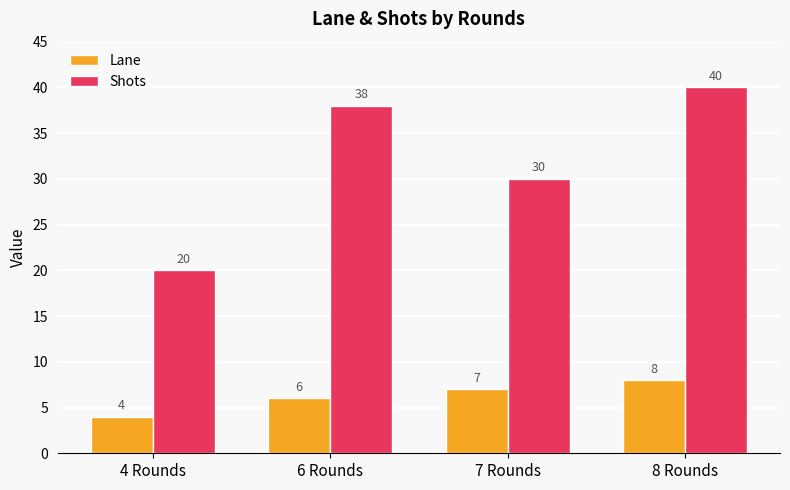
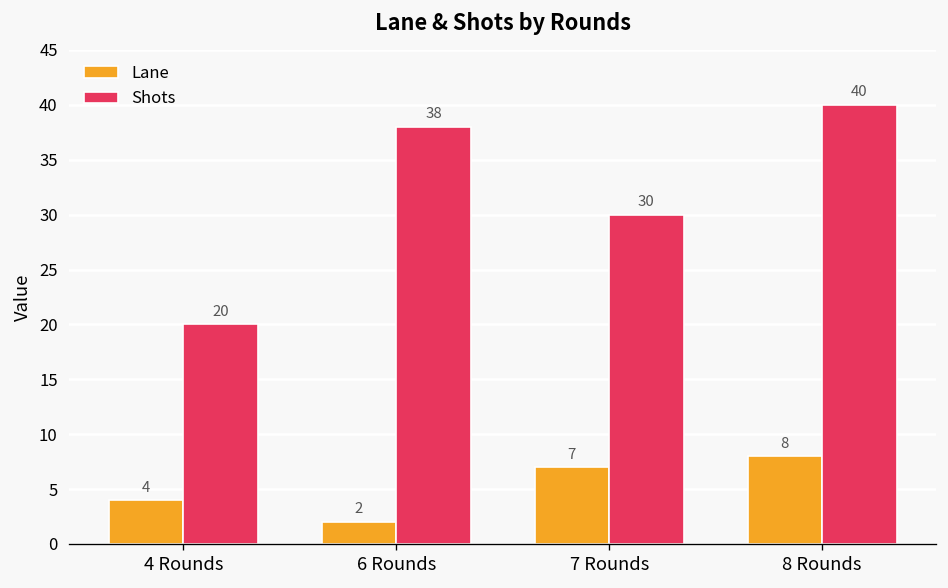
  {
    "Lane": {
      "4 Rounds": 4,
-     "6 Rounds": 6,
+     "6 Rounds": 2,
      "7 Rounds": 7,
      "8 Rounds": 8
    },
    "Shots": {
      "4 Rounds": 20,
      "6 Rounds": 38,
      "7 Rounds": 30,
      "8 Rounds": 40
    }
  }
